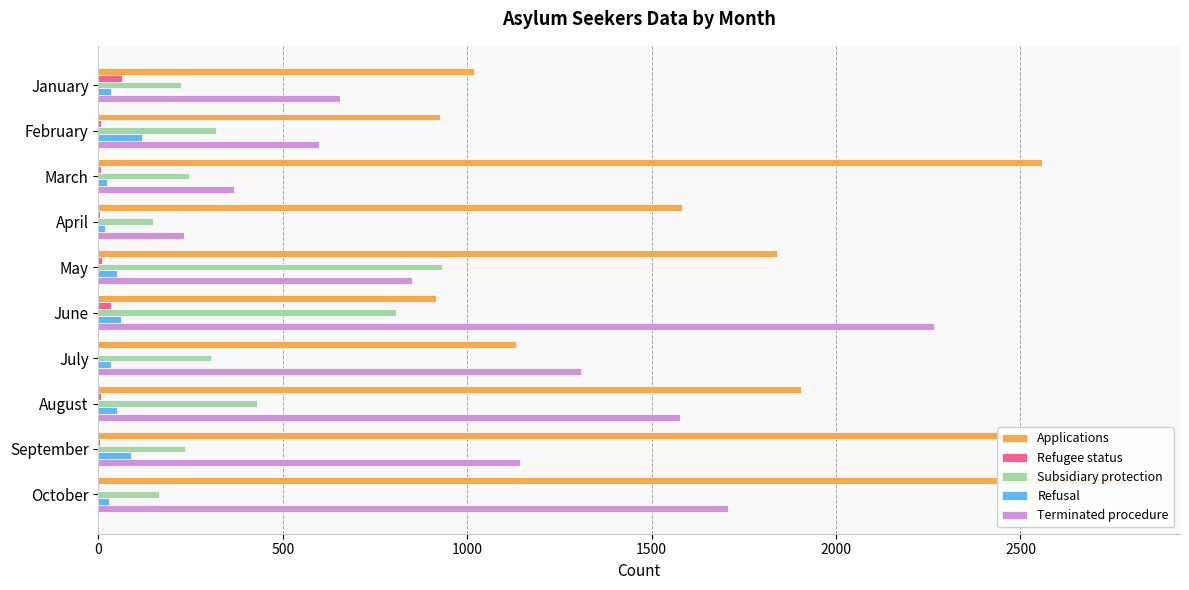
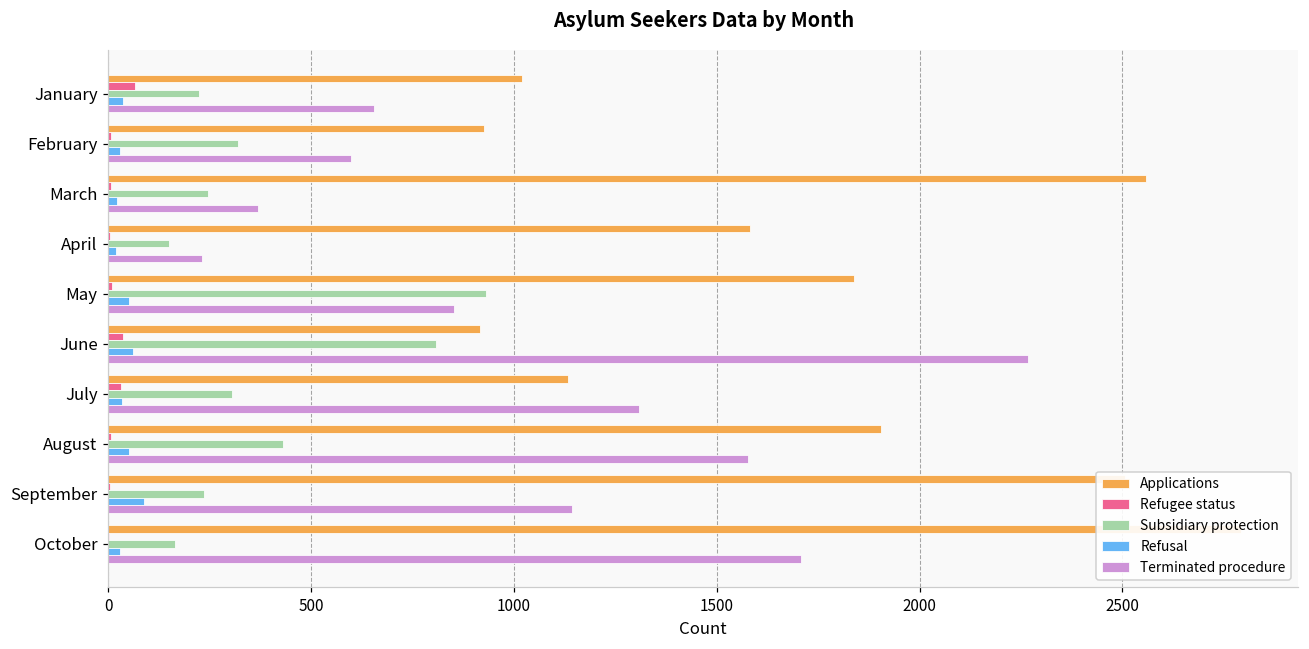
  {
    "Applications": {
      "January": 1020,
      "February": 930,
      "March": 2560,
      "April": 1580,
      "May": 1840,
      "June": 920,
      "July": 1130,
      "August": 1910
    },
    "Refugee status": {
      "January": 70,
      "March": 10,
      "May": 10,
      "June": 40,
-     "July": 0
+     "July": 30
    },
    "Subsidiary protection": {
      "January": 220,
      "February": 320,
      "March": 250,
      "April": 150,
      "May": 930,
      "June": 810,
      "July": 310,
      "August": 430,
      "September": 240,
      "October": 160
    },
    "Refusal": {
      "January": 40,
-     "February": 120,
+     "February": 30,
      "March": 20,
      "April": 20,
      "May": 50,
      "June": 60,
      "July": 30,
      "August": 50,
      "September": 90,
      "October": 30
    },
    "Terminated procedure": {
      "January": 660,
      "February": 600,
      "March": 370,
      "April": 230,
      "May": 850,
      "June": 2270,
      "July": 1310,
      "August": 1580,
      "September": 1140,
      "October": 1710
    }
  }
